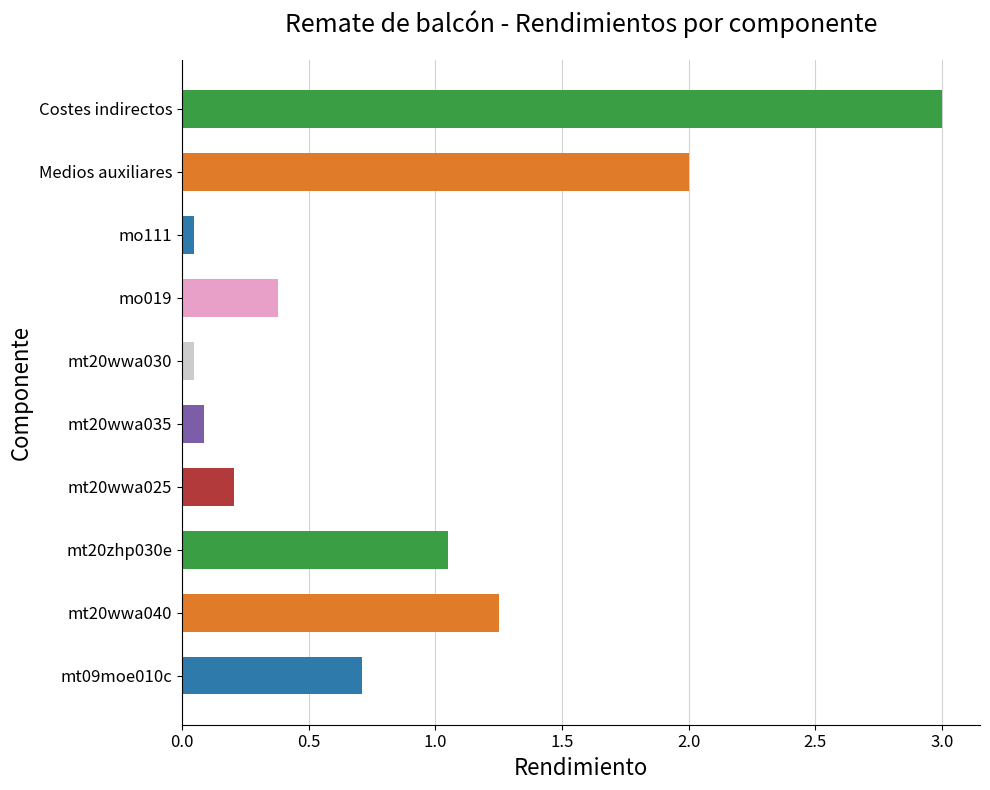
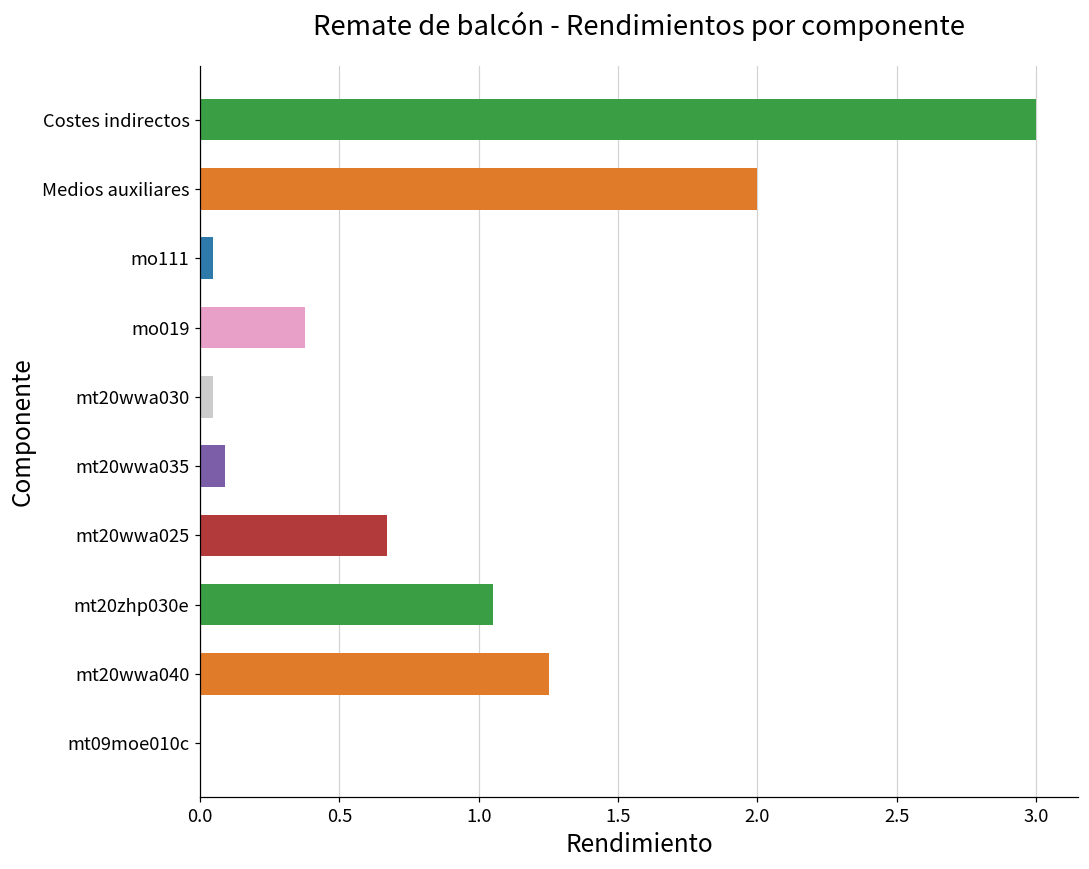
  {
    "Costes indirectos": 3.00,
    "Medios auxiliares": 2.00,
    "mo111": 0.05,
    "mo019": 0.38,
    "mt20wwa030": 0.05,
    "mt20wwa035": 0.09,
-   "mt20wwa025": 0.21,
+   "mt20wwa025": 0.67,
    "mt20zhp030e": 1.05,
    "mt20wwa040": 1.25,
-   "mt09moe010c": 0.71
+   "mt09moe010c": 0.00
  }
